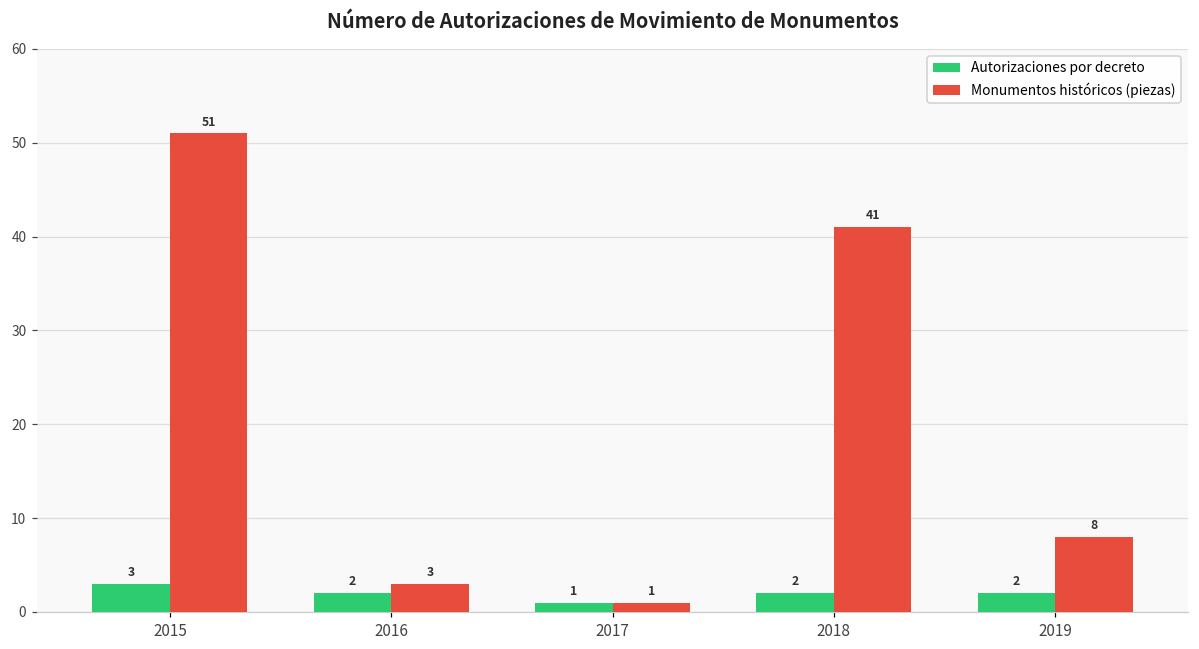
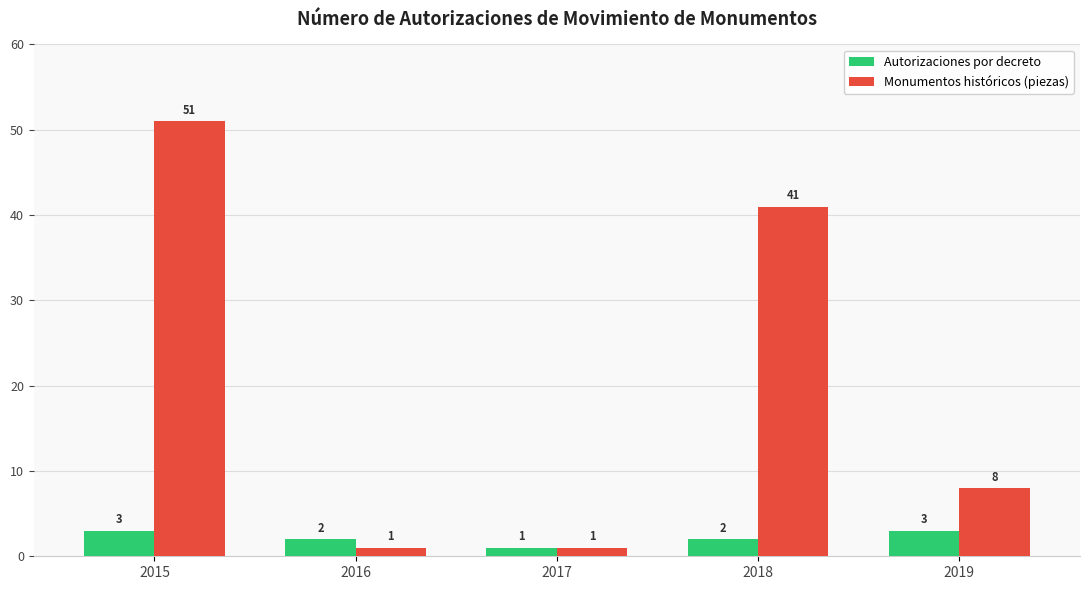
  {
    "Autorizaciones por decreto": {
      "2015": 3,
      "2016": 2,
      "2017": 1,
      "2018": 2,
-     "2019": 2
+     "2019": 3
    },
    "Monumentos históricos (piezas)": {
      "2015": 51,
-     "2016": 3,
+     "2016": 1,
      "2017": 1,
      "2018": 41,
      "2019": 8
    }
  }
